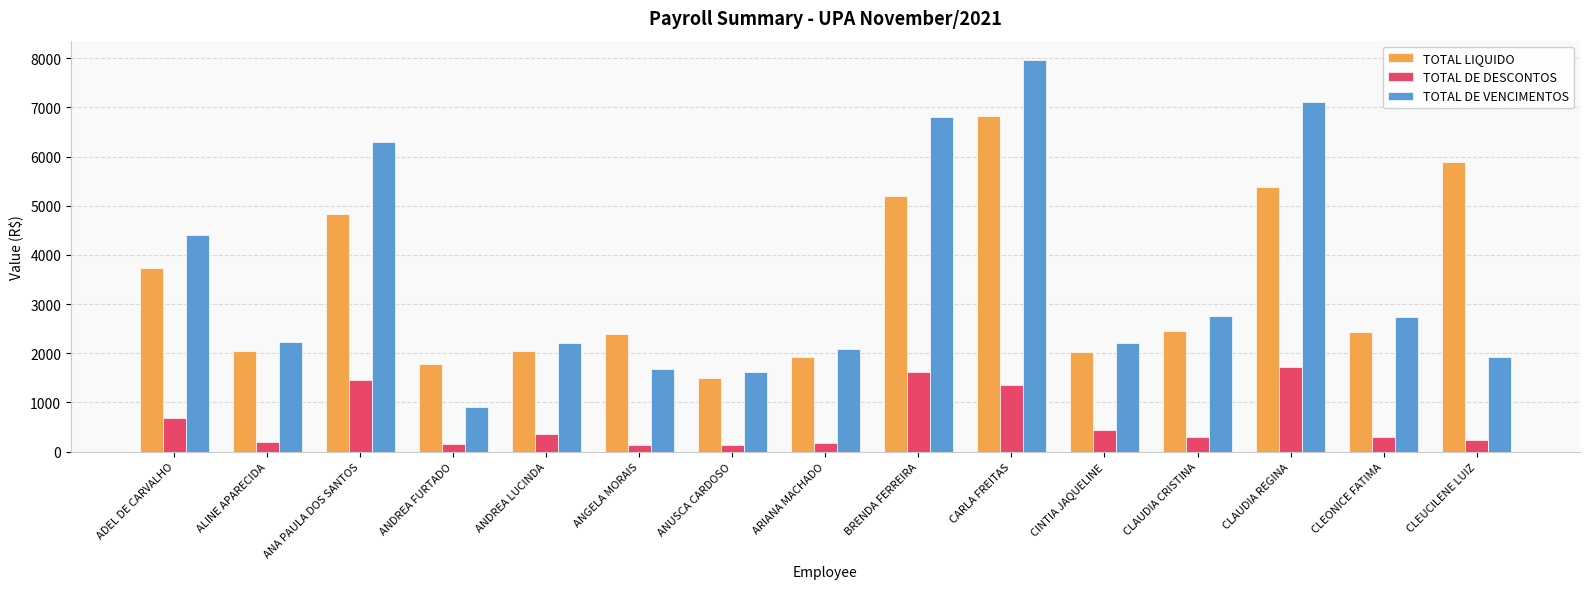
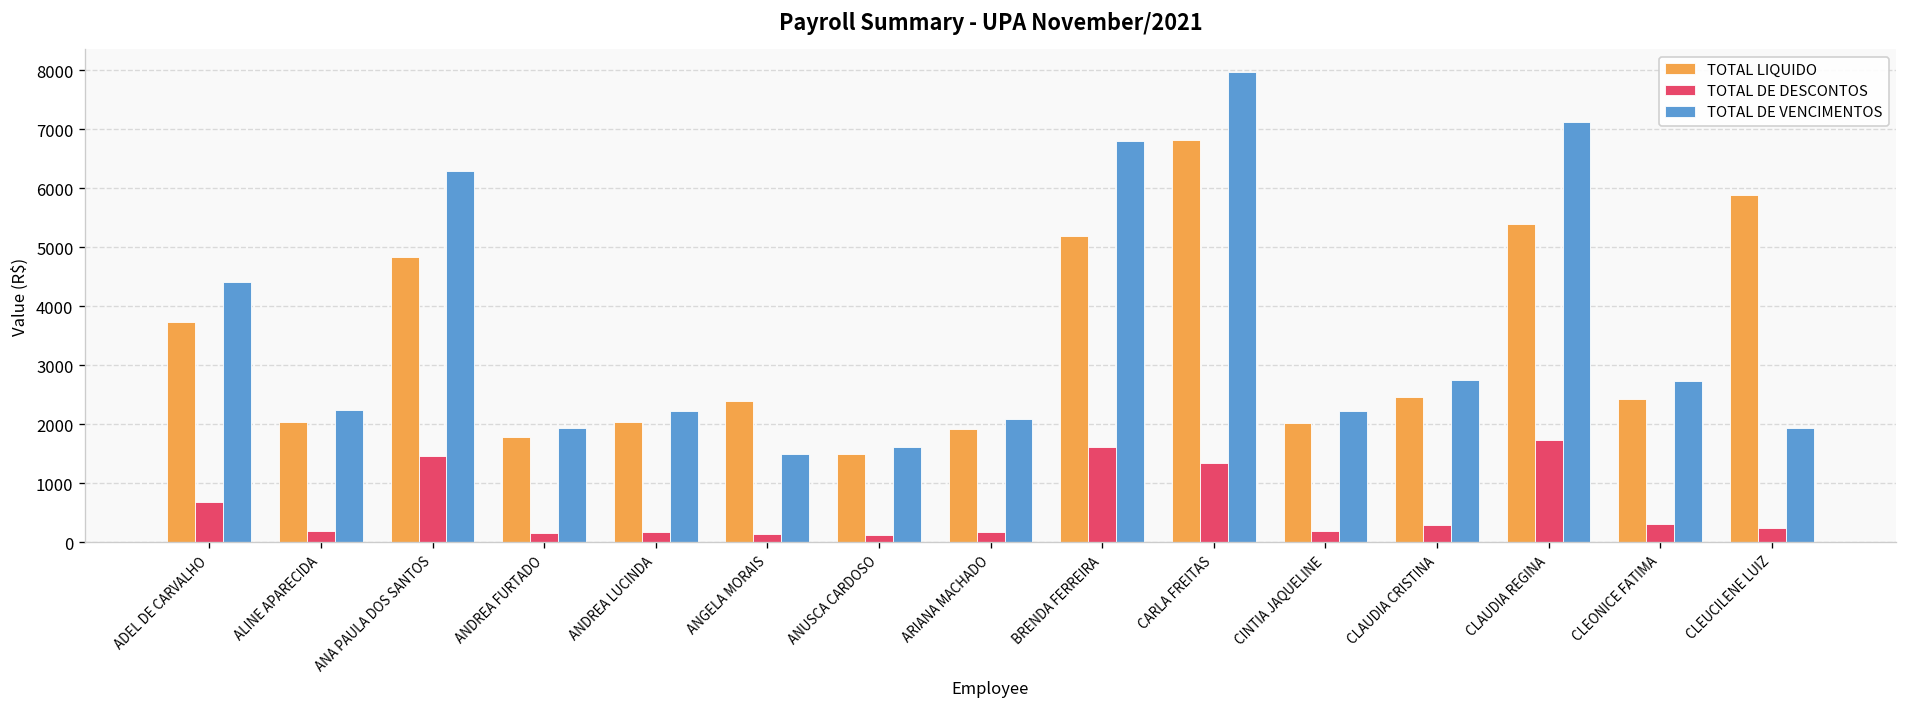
  {
    "TOTAL LIQUIDO": {
      "ADEL DE CARVALHO": 3700,
      "ALINE APARECIDA": 2000,
      "ANA PAULA DOS SANTOS": 4800,
      "ANDREA FURTADO": 1800,
      "ANDREA LUCINDA": 2000,
      "ANGELA MORAIS": 2400,
      "ANUSCA CARDOSO": 1500,
      "ARIANA MACHADO": 1900,
      "BRENDA FERREIRA": 5200,
      "CARLA FREITAS": 6800,
      "CINTIA JAQUELINE": 2000,
      "CLAUDIA CRISTINA": 2500,
      "CLAUDIA REGINA": 5400,
      "CLEONICE FATIMA": 2400,
      "CLEUCILENE LUIZ": 5900
    },
    "TOTAL DE DESCONTOS": {
      "ADEL DE CARVALHO": 700,
      "ALINE APARECIDA": 200,
      "ANA PAULA DOS SANTOS": 1500,
      "ANDREA FURTADO": 200,
-     "ANDREA LUCINDA": 400,
+     "ANDREA LUCINDA": 200,
      "ANGELA MORAIS": 100,
      "ANUSCA CARDOSO": 100,
      "ARIANA MACHADO": 200,
      "BRENDA FERREIRA": 1600,
      "CARLA FREITAS": 1300,
-     "CINTIA JAQUELINE": 400,
+     "CINTIA JAQUELINE": 200,
      "CLAUDIA CRISTINA": 300,
      "CLAUDIA REGINA": 1700,
      "CLEONICE FATIMA": 300,
      "CLEUCILENE LUIZ": 200
    },
    "TOTAL DE VENCIMENTOS": {
      "ADEL DE CARVALHO": 4400,
      "ALINE APARECIDA": 2200,
      "ANA PAULA DOS SANTOS": 6300,
-     "ANDREA FURTADO": 900,
+     "ANDREA FURTADO": 1900,
      "ANDREA LUCINDA": 2200,
-     "ANGELA MORAIS": 1700,
+     "ANGELA MORAIS": 1500,
      "ANUSCA CARDOSO": 1600,
      "ARIANA MACHADO": 2100,
      "BRENDA FERREIRA": 6800,
      "CARLA FREITAS": 8000,
      "CINTIA JAQUELINE": 2200,
      "CLAUDIA CRISTINA": 2800,
      "CLAUDIA REGINA": 7100,
      "CLEONICE FATIMA": 2700,
      "CLEUCILENE LUIZ": 1900
    }
  }
